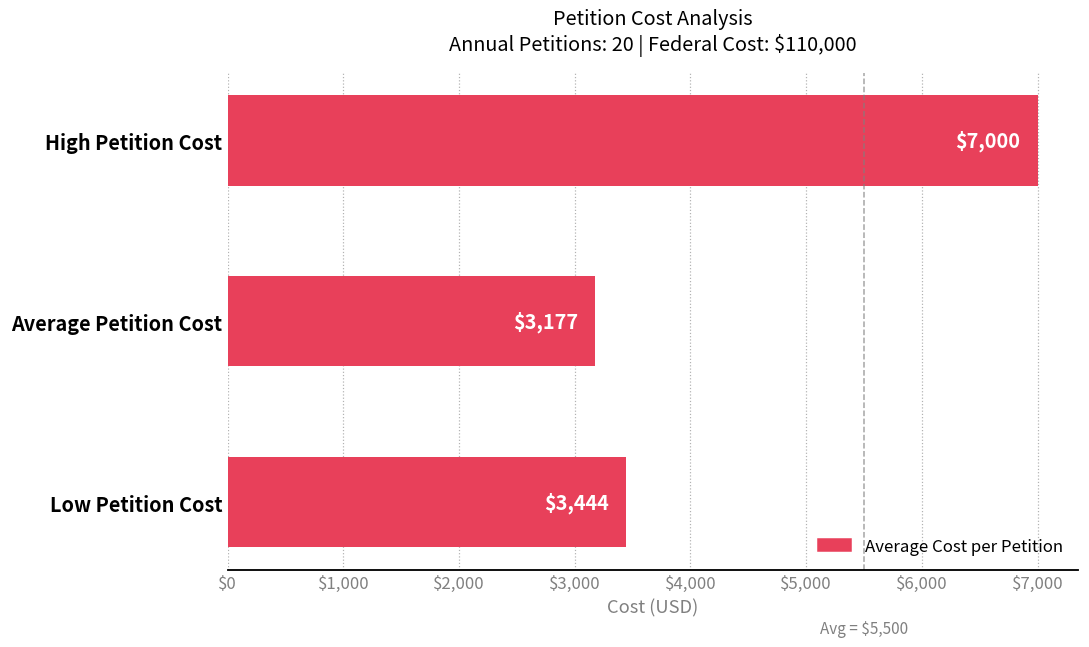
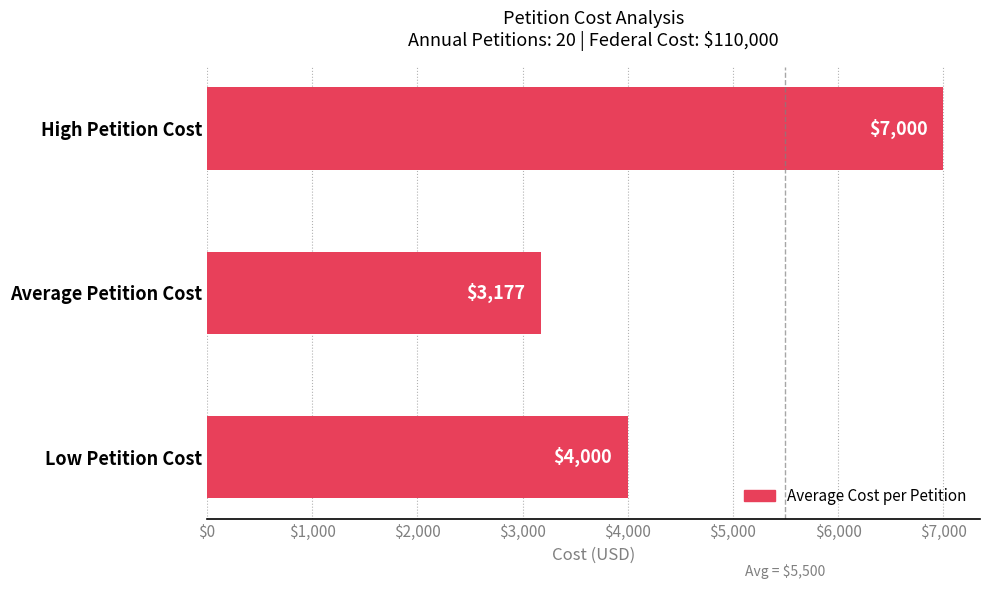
  {
    "High Petition Cost": "$7,000",
    "Average Petition Cost": "$3,177",
-   "Low Petition Cost": "$3,444"
+   "Low Petition Cost": "$4,000"
  }
